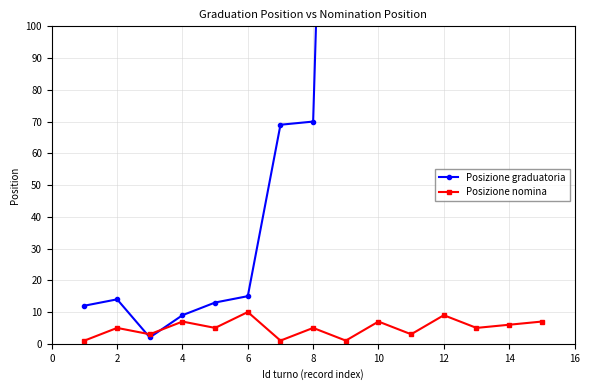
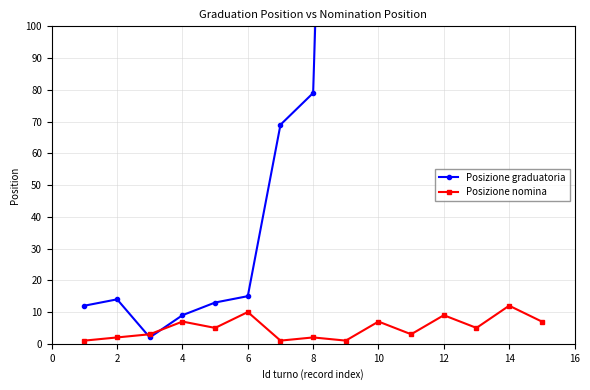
  {
    "Posizione graduatoria": {
      "2": 14,
      "4": 9,
      "6": 15,
-     "8": 70
+     "8": 79
    },
    "Posizione nomina": {
-     "2": 5,
+     "2": 2,
      "4": 7,
      "6": 10,
-     "8": 5,
+     "8": 2,
      "10": 7,
      "12": 9,
-     "14": 6
+     "14": 12
    }
  }
